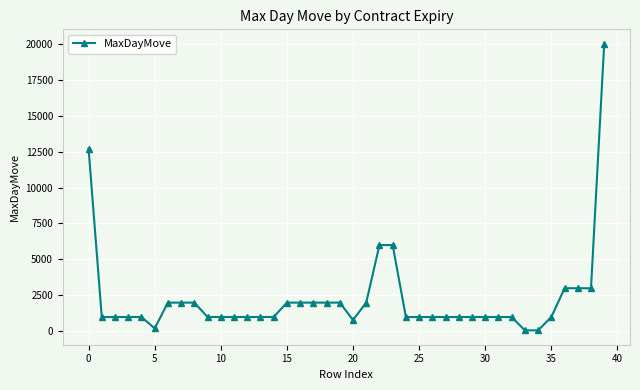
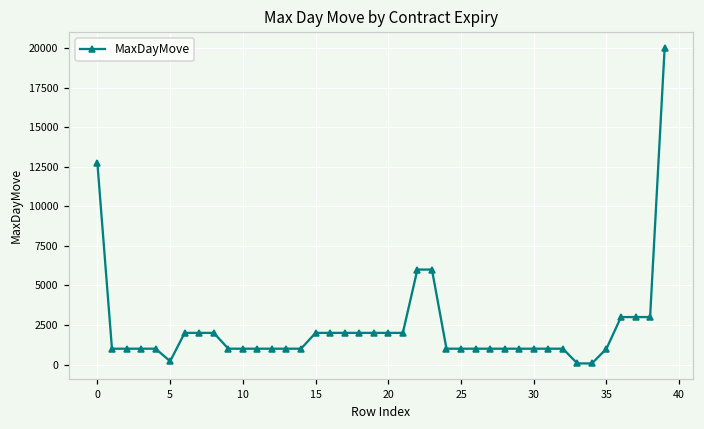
  {
    "0": 12700,
    "5": 200,
    "10": 1000,
    "15": 2000,
-   "20": 800,
+   "20": 2000,
    "25": 1000,
    "30": 1000,
    "35": 1000
  }
